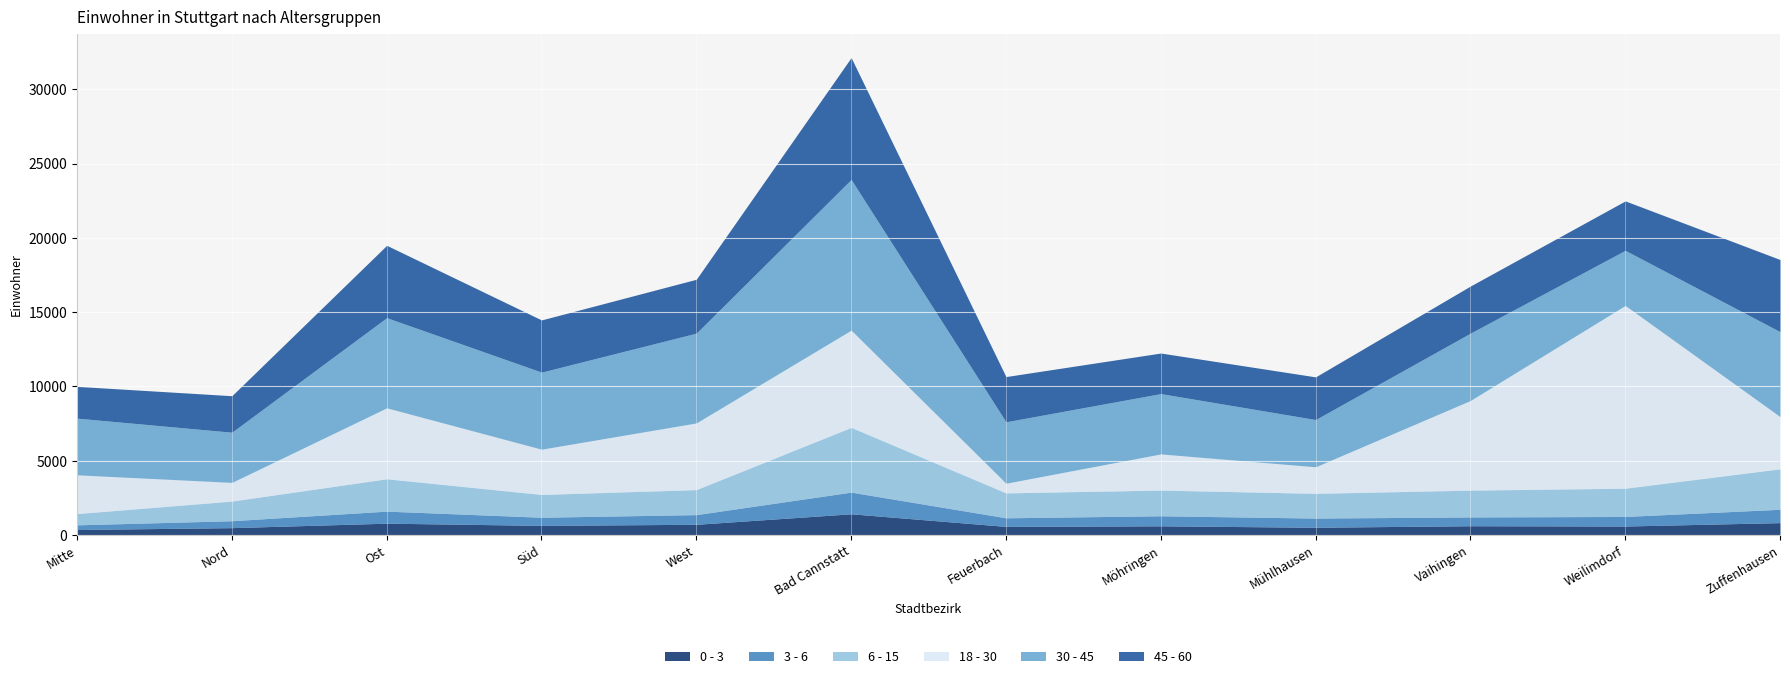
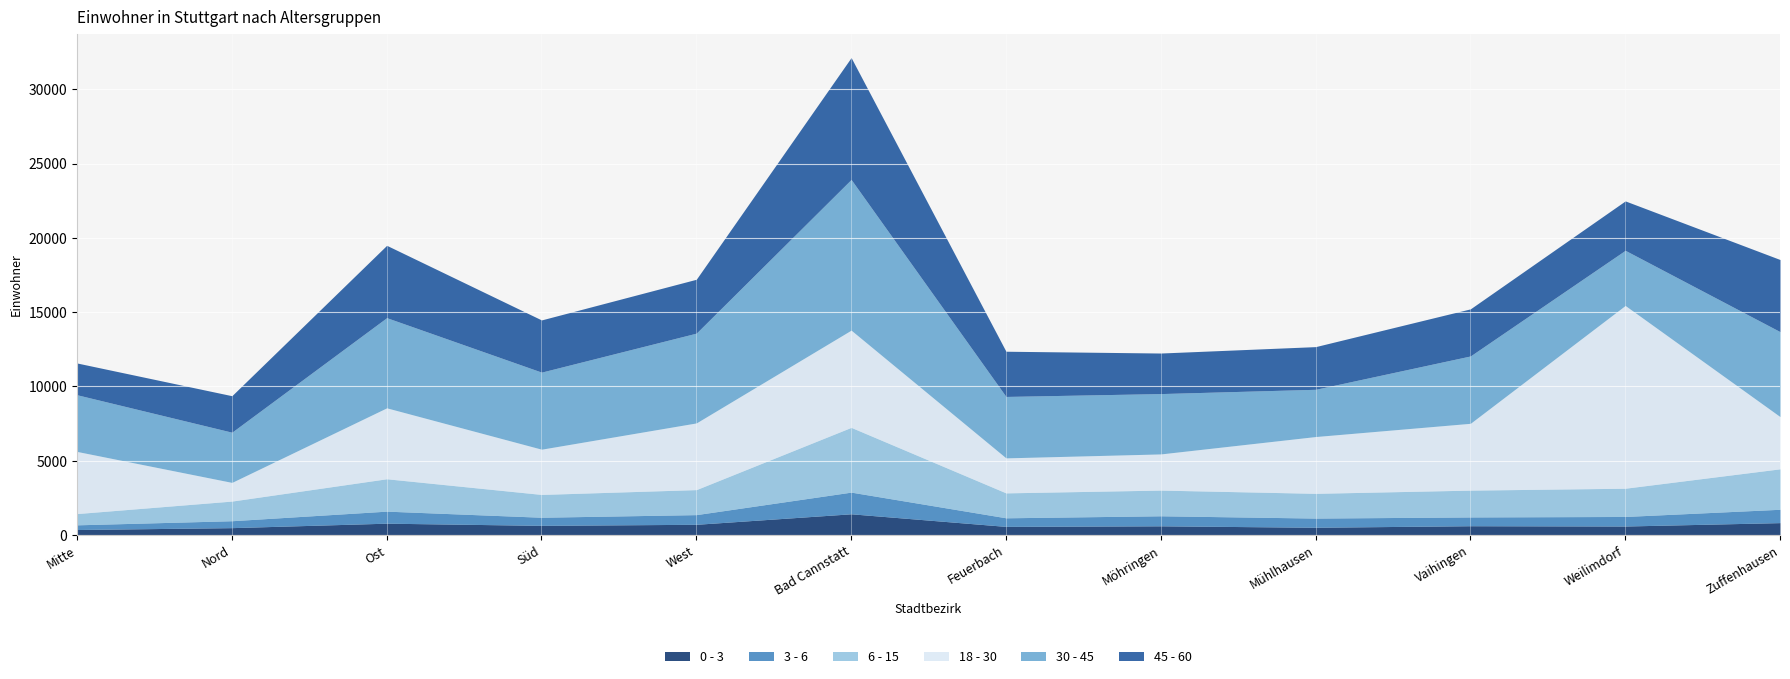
  {
    "18 - 30": {
-     "Mitte": 2600,
+     "Mitte": 4200,
      "Nord": 1300,
      "Ost": 4800,
      "Süd": 3000,
      "West": 4500,
      "Bad Cannstatt": 6500,
-     "Feuerbach": 700,
+     "Feuerbach": 2400,
      "Möhringen": 2400,
-     "Mühlhausen": 1800,
-     "Vaihingen": 6000,
+     "Mühlhausen": 3800,
+     "Vaihingen": 4500,
      "Weilimdorf": 12300,
      "Zuffenhausen": 3500
    }
  }
